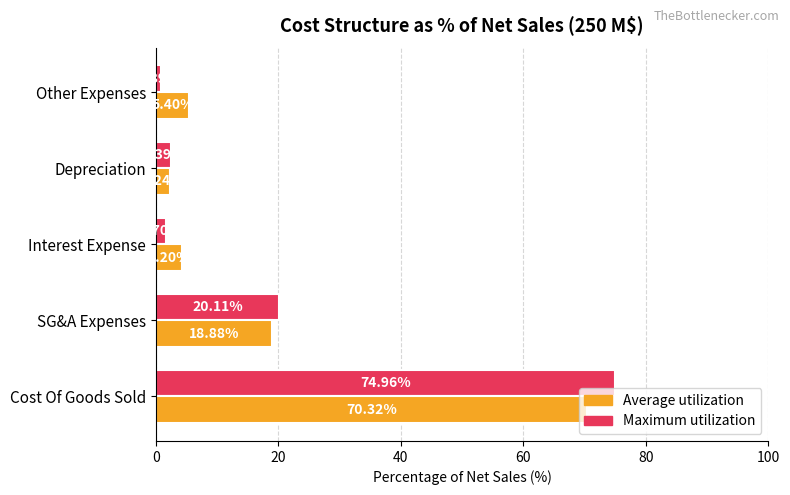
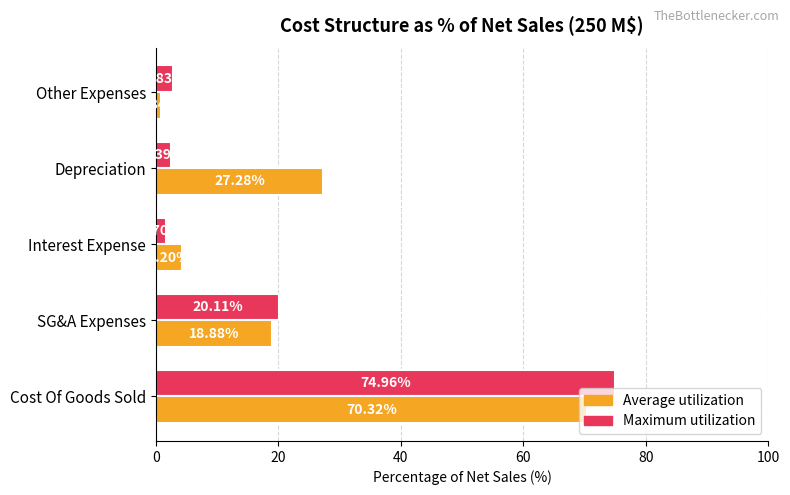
  {
    "Maximum utilization": {
-     "Other Expenses": 1,
+     "Other Expenses": 3,
      "Depreciation": 2,
      "Interest Expense": 2
    },
    "Average utilization": {
-     "Other Expenses": 5,
-     "Depreciation": 2
+     "Other Expenses": 1,
+     "Depreciation": 27
    }
  }
